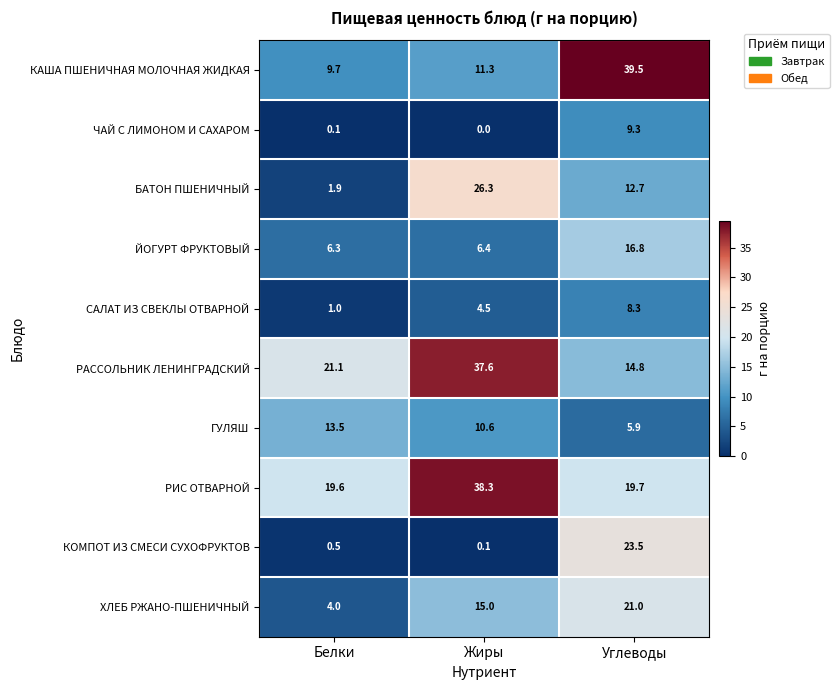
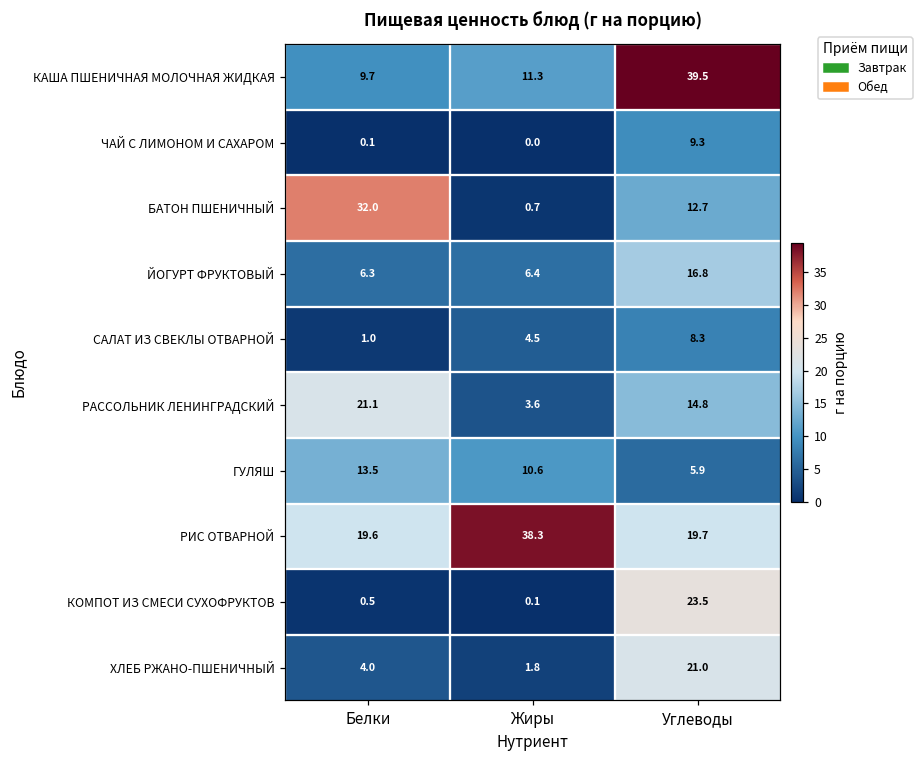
  {
    "КАША ПШЕНИЧНАЯ МОЛОЧНАЯ ЖИДКАЯ": {
      "Белки": 9.7,
      "Жиры": 11.3,
      "Углеводы": 39.5
    },
    "ЧАЙ С ЛИМОНОМ И САХАРОМ": {
      "Белки": 0.1,
      "Жиры": 0.0,
      "Углеводы": 9.3
    },
    "БАТОН ПШЕНИЧНЫЙ": {
-     "Белки": 1.9,
-     "Жиры": 26.3,
+     "Белки": 32.0,
+     "Жиры": 0.7,
      "Углеводы": 12.7
    },
    "ЙОГУРТ ФРУКТОВЫЙ": {
      "Белки": 6.3,
      "Жиры": 6.4,
      "Углеводы": 16.8
    },
    "САЛАТ ИЗ СВЕКЛЫ ОТВАРНОЙ": {
      "Белки": 1.0,
      "Жиры": 4.5,
      "Углеводы": 8.3
    },
    "РАССОЛЬНИК ЛЕНИНГРАДСКИЙ": {
      "Белки": 21.1,
-     "Жиры": 37.6,
+     "Жиры": 3.6,
      "Углеводы": 14.8
    },
    "ГУЛЯШ": {
      "Белки": 13.5,
      "Жиры": 10.6,
      "Углеводы": 5.9
    },
    "РИС ОТВАРНОЙ": {
      "Белки": 19.6,
      "Жиры": 38.3,
      "Углеводы": 19.7
    },
    "КОМПОТ ИЗ СМЕСИ СУХОФРУКТОВ": {
      "Белки": 0.5,
      "Жиры": 0.1,
      "Углеводы": 23.5
    },
    "ХЛЕБ РЖАНО-ПШЕНИЧНЫЙ": {
      "Белки": 4.0,
-     "Жиры": 15.0,
+     "Жиры": 1.8,
      "Углеводы": 21.0
    }
  }
